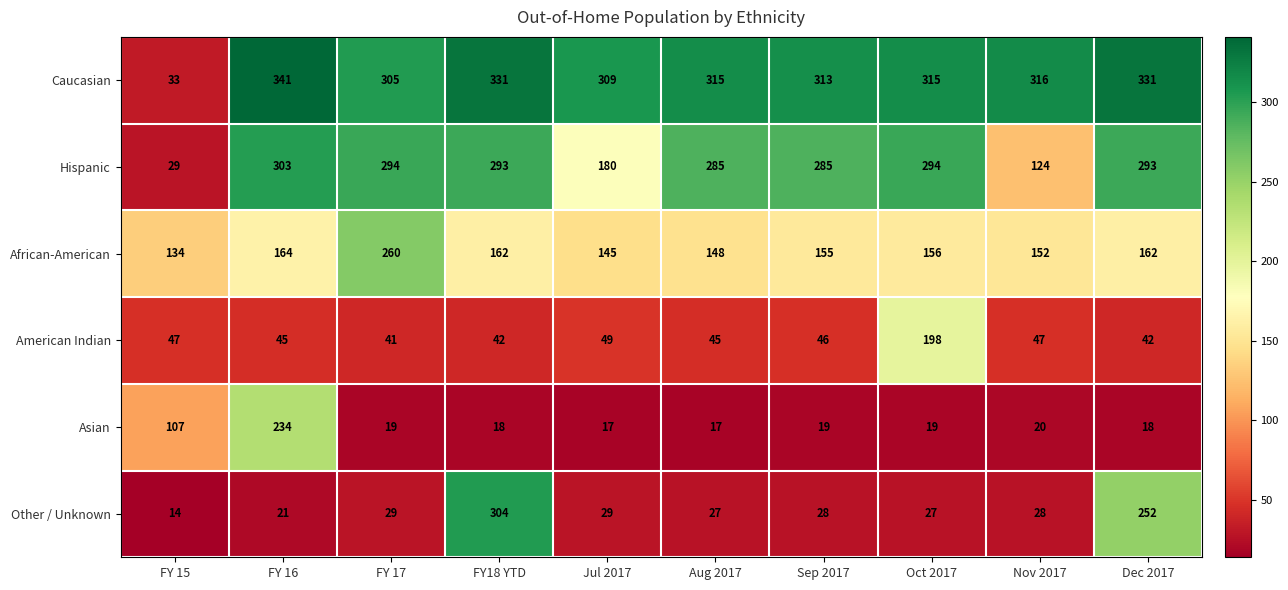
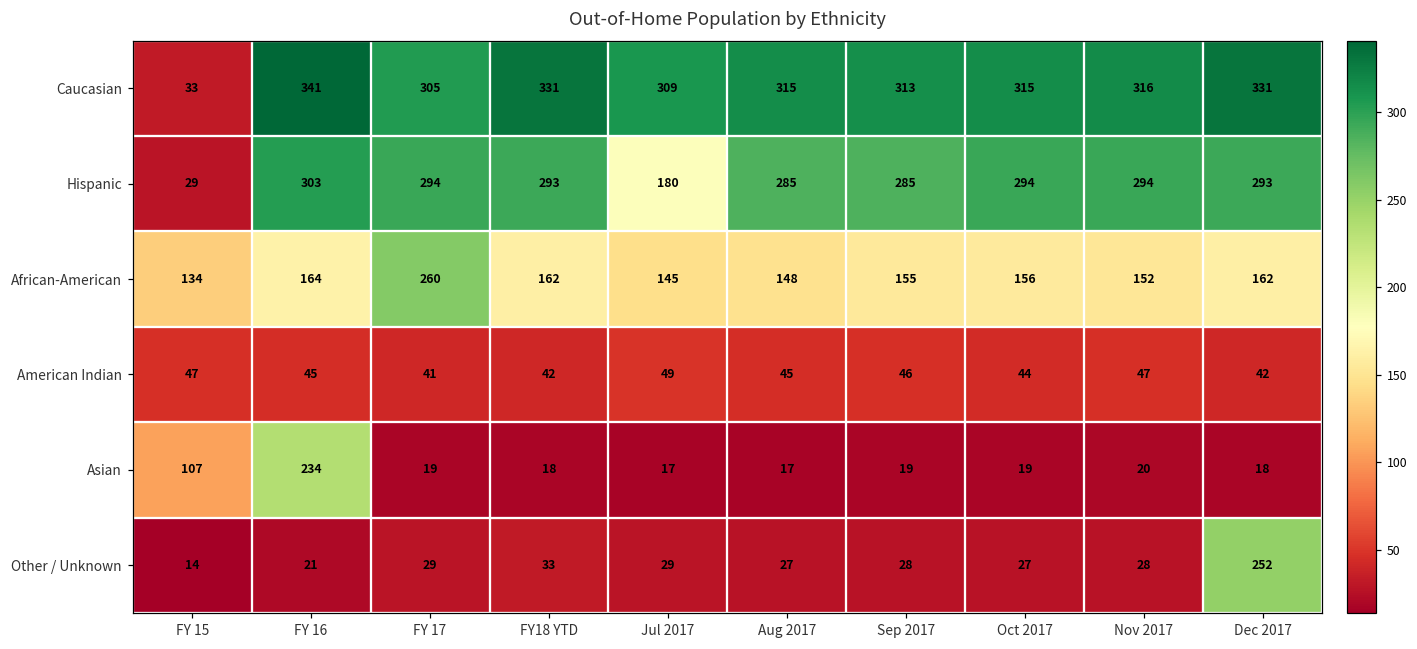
  {
    "Caucasian": {
      "FY 15": 33,
      "FY 16": 341,
      "FY 17": 305,
      "FY18 YTD": 331,
      "Jul 2017": 309,
      "Aug 2017": 315,
      "Sep 2017": 313,
      "Oct 2017": 315,
      "Nov 2017": 316,
      "Dec 2017": 331
    },
    "Hispanic": {
      "FY 15": 29,
      "FY 16": 303,
      "FY 17": 294,
      "FY18 YTD": 293,
      "Jul 2017": 180,
      "Aug 2017": 285,
      "Sep 2017": 285,
      "Oct 2017": 294,
-     "Nov 2017": 124,
+     "Nov 2017": 294,
      "Dec 2017": 293
    },
    "African-American": {
      "FY 15": 134,
      "FY 16": 164,
      "FY 17": 260,
      "FY18 YTD": 162,
      "Jul 2017": 145,
      "Aug 2017": 148,
      "Sep 2017": 155,
      "Oct 2017": 156,
      "Nov 2017": 152,
      "Dec 2017": 162
    },
    "American Indian": {
      "FY 15": 47,
      "FY 16": 45,
      "FY 17": 41,
      "FY18 YTD": 42,
      "Jul 2017": 49,
      "Aug 2017": 45,
      "Sep 2017": 46,
-     "Oct 2017": 198,
+     "Oct 2017": 44,
      "Nov 2017": 47,
      "Dec 2017": 42
    },
    "Asian": {
      "FY 15": 107,
      "FY 16": 234,
      "FY 17": 19,
      "FY18 YTD": 18,
      "Jul 2017": 17,
      "Aug 2017": 17,
      "Sep 2017": 19,
      "Oct 2017": 19,
      "Nov 2017": 20,
      "Dec 2017": 18
    },
    "Other / Unknown": {
      "FY 15": 14,
      "FY 16": 21,
      "FY 17": 29,
-     "FY18 YTD": 304,
+     "FY18 YTD": 33,
      "Jul 2017": 29,
      "Aug 2017": 27,
      "Sep 2017": 28,
      "Oct 2017": 27,
      "Nov 2017": 28,
      "Dec 2017": 252
    }
  }
